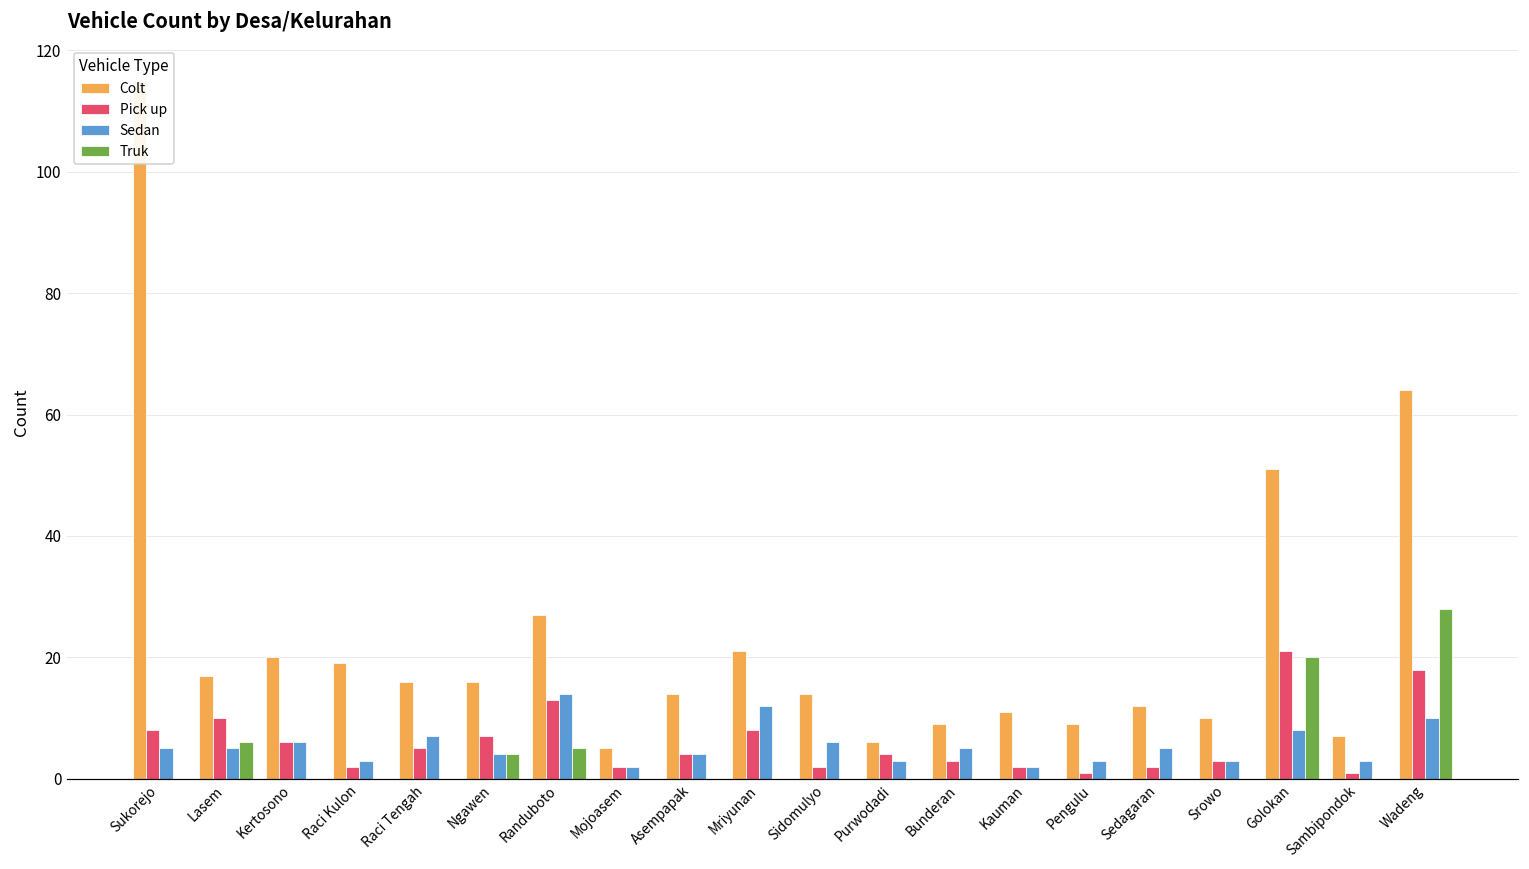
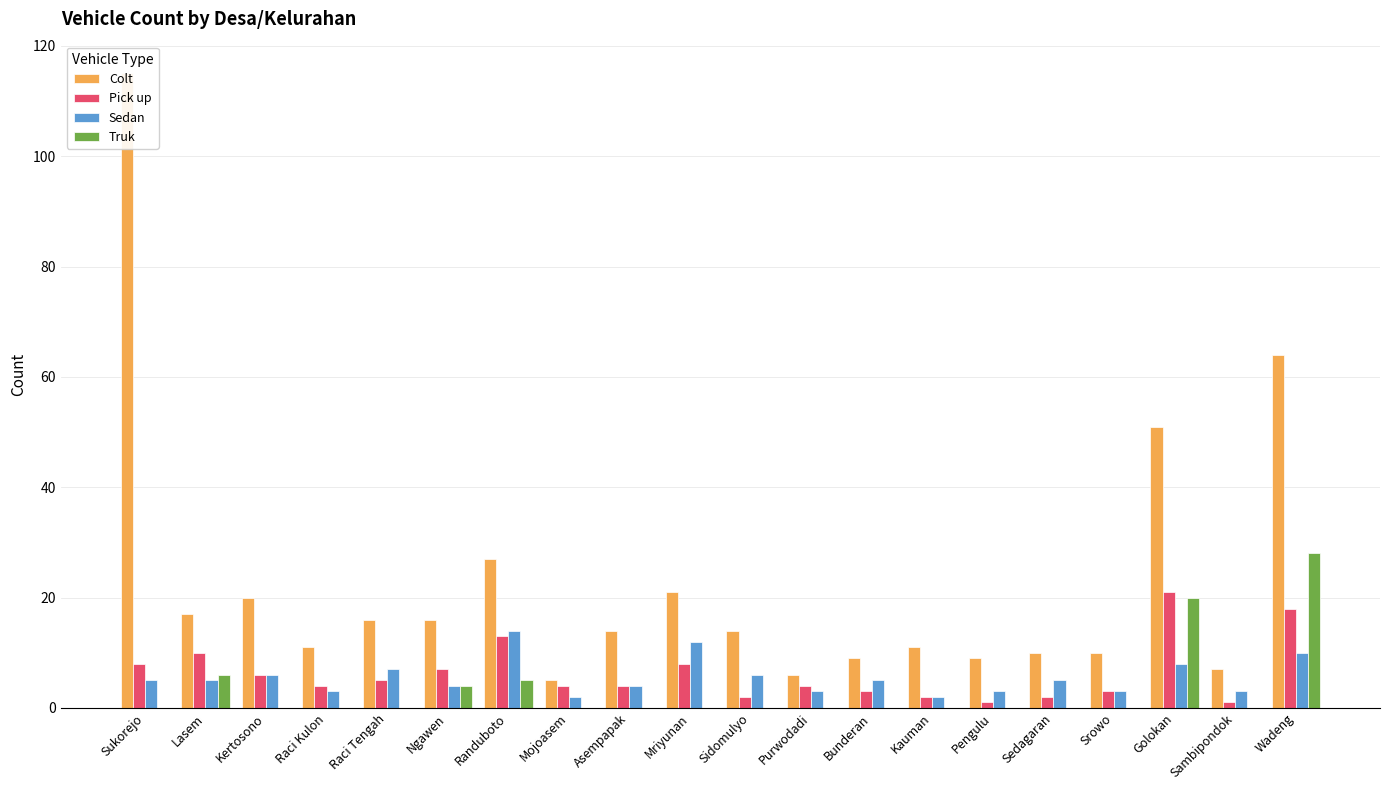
  {
    "Colt": {
      "Lasem": 17,
      "Kertosono": 20,
-     "Raci Kulon": 19,
+     "Raci Kulon": 11,
      "Raci Tengah": 16,
      "Ngawen": 16,
      "Randuboto": 27,
      "Mojoasem": 5,
      "Asempapak": 14,
      "Mriyunan": 21,
      "Sidomulyo": 14,
      "Purwodadi": 6,
      "Bunderan": 9,
      "Kauman": 11,
      "Pengulu": 9,
-     "Sedagaran": 12,
+     "Sedagaran": 10,
      "Srowo": 10,
      "Golokan": 51,
      "Sambipondok": 7,
      "Wadeng": 64
    },
    "Pick up": {
      "Sukorejo": 8,
      "Lasem": 10,
      "Kertosono": 6,
-     "Raci Kulon": 2,
+     "Raci Kulon": 4,
      "Raci Tengah": 5,
      "Ngawen": 7,
      "Randuboto": 13,
-     "Mojoasem": 2,
+     "Mojoasem": 4,
      "Asempapak": 4,
      "Mriyunan": 8,
      "Sidomulyo": 2,
      "Purwodadi": 4,
      "Bunderan": 3,
      "Kauman": 2,
      "Pengulu": 1,
      "Sedagaran": 2,
      "Srowo": 3,
      "Golokan": 21,
      "Sambipondok": 1,
      "Wadeng": 18
    },
    "Sedan": {
      "Sukorejo": 5,
      "Lasem": 5,
      "Kertosono": 6,
      "Raci Kulon": 3,
      "Raci Tengah": 7,
      "Ngawen": 4,
      "Randuboto": 14,
      "Mojoasem": 2,
      "Asempapak": 4,
      "Mriyunan": 12,
      "Sidomulyo": 6,
      "Purwodadi": 3,
      "Bunderan": 5,
      "Kauman": 2,
      "Pengulu": 3,
      "Sedagaran": 5,
      "Srowo": 3,
      "Golokan": 8,
      "Sambipondok": 3,
      "Wadeng": 10
    },
    "Truk": {
      "Sukorejo": 0,
      "Lasem": 6,
      "Kertosono": 0,
      "Raci Kulon": 0,
      "Raci Tengah": 0,
      "Ngawen": 4,
      "Randuboto": 5,
      "Mojoasem": 0,
      "Asempapak": 0,
      "Mriyunan": 0,
      "Sidomulyo": 0,
      "Purwodadi": 0,
      "Bunderan": 0,
      "Kauman": 0,
      "Pengulu": 0,
      "Sedagaran": 0,
      "Srowo": 0,
      "Golokan": 20,
      "Sambipondok": 0,
      "Wadeng": 28
    }
  }
